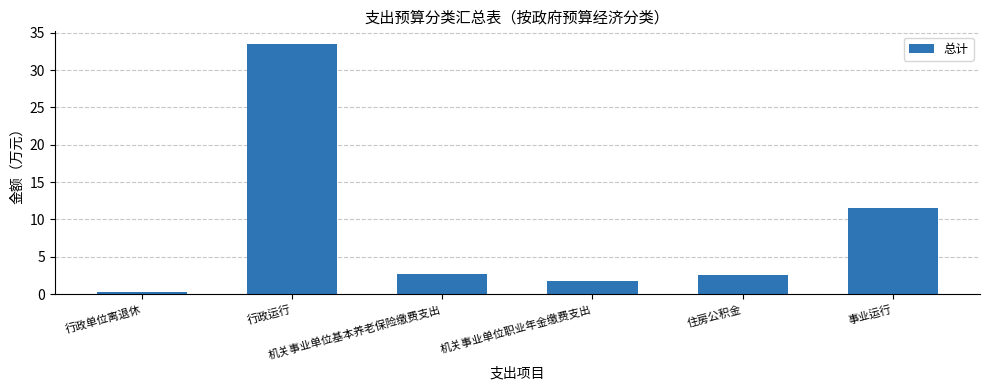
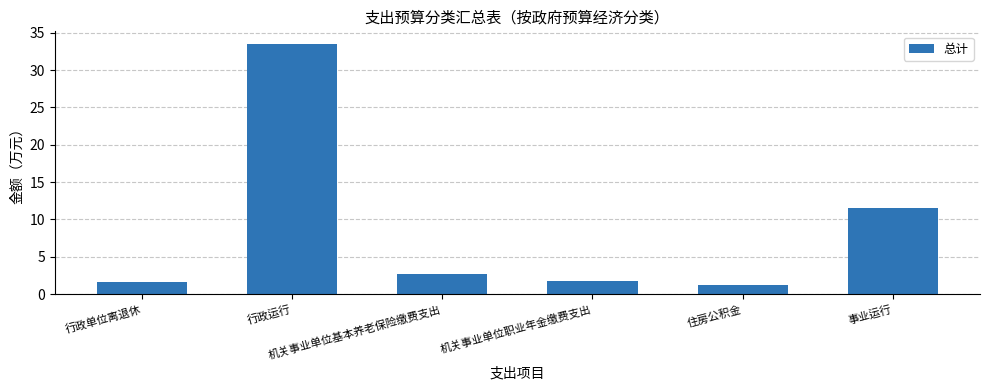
  {
-   "行政单位离退休": 0,
+   "行政单位离退休": 2,
    "行政运行": 34,
    "机关事业单位基本养老保险缴费支出": 3,
    "机关事业单位职业年金缴费支出": 2,
-   "住房公积金": 3,
+   "住房公积金": 1,
    "事业运行": 12
  }
